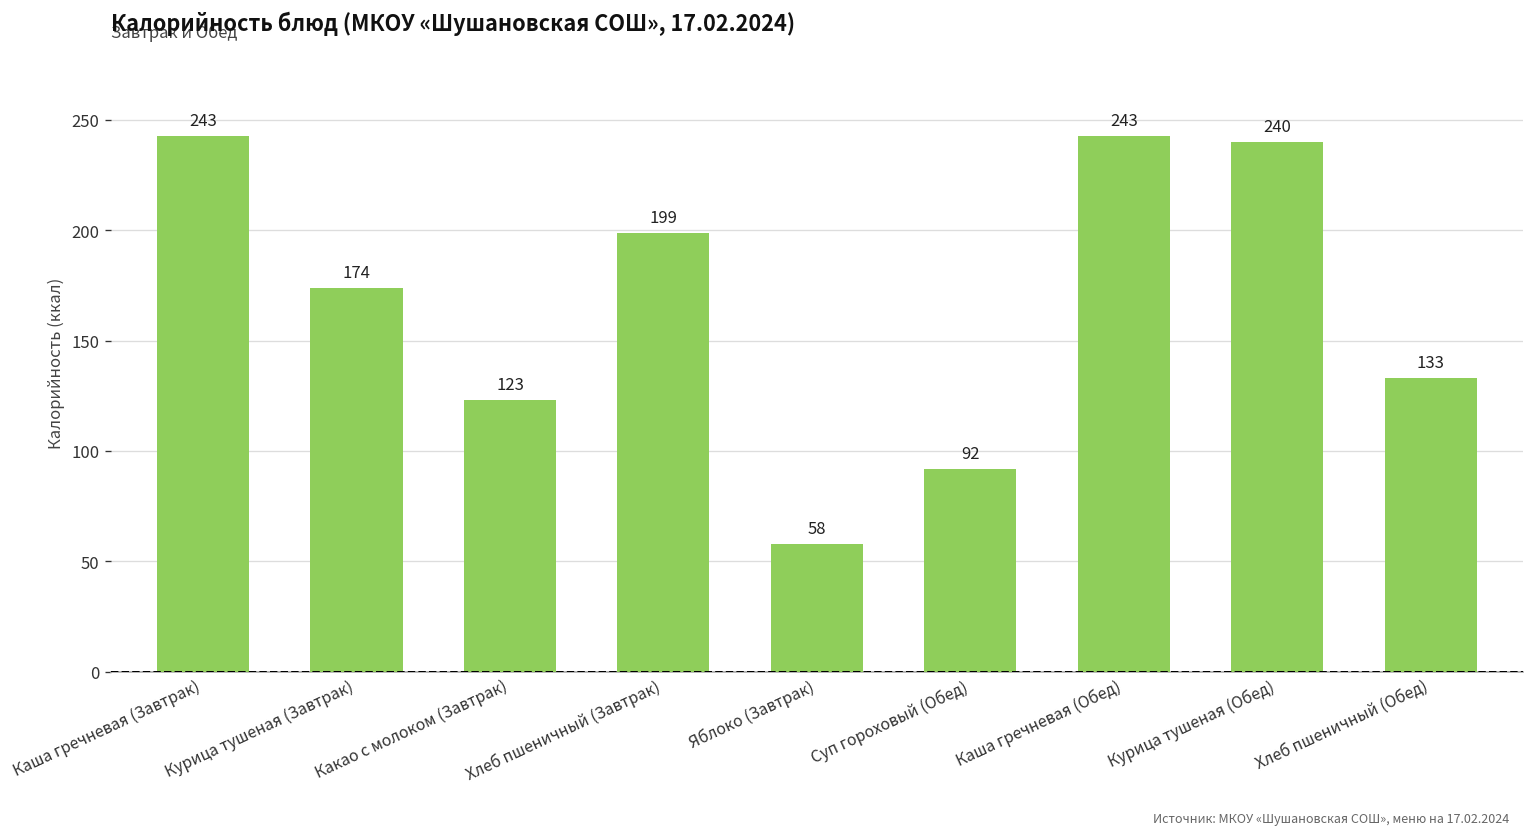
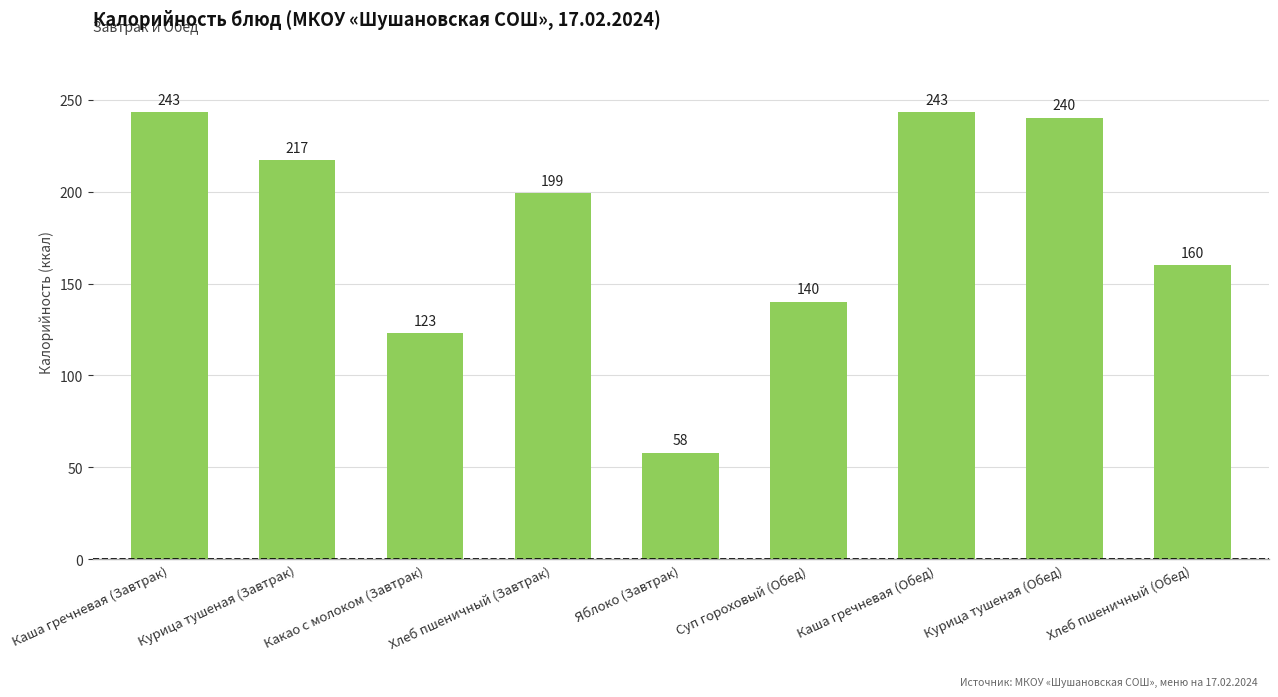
  {
    "Каша гречневая (Завтрак)": 243,
-   "Курица тушеная (Завтрак)": 174,
+   "Курица тушеная (Завтрак)": 217,
    "Какао с молоком (Завтрак)": 123,
    "Хлеб пшеничный (Завтрак)": 199,
    "Яблоко (Завтрак)": 58,
-   "Суп гороховый (Обед)": 92,
+   "Суп гороховый (Обед)": 140,
    "Каша гречневая (Обед)": 243,
    "Курица тушеная (Обед)": 240,
-   "Хлеб пшеничный (Обед)": 133
+   "Хлеб пшеничный (Обед)": 160
  }
